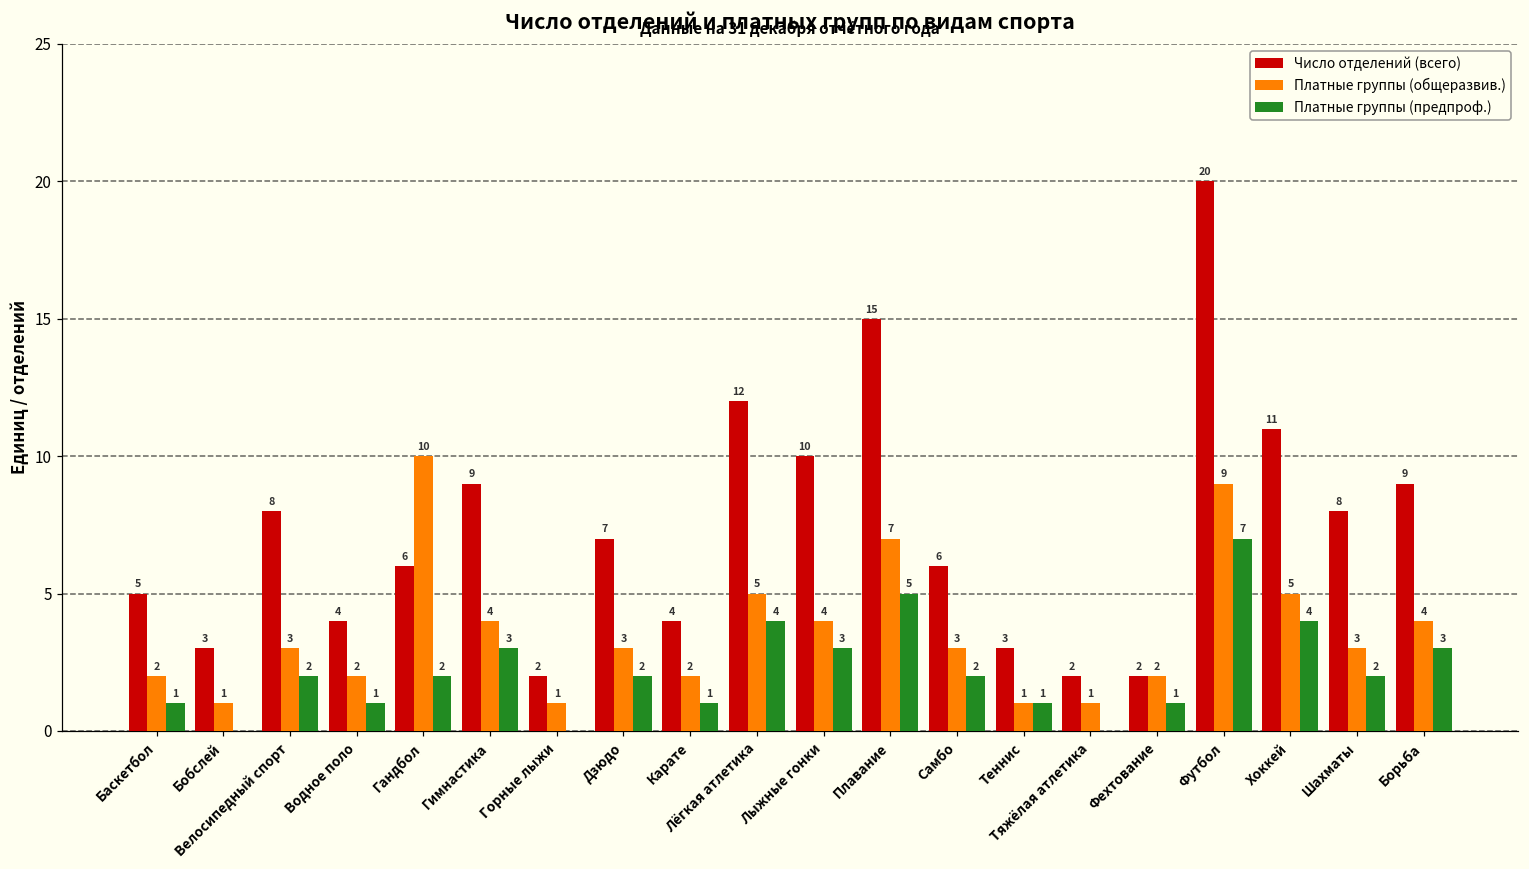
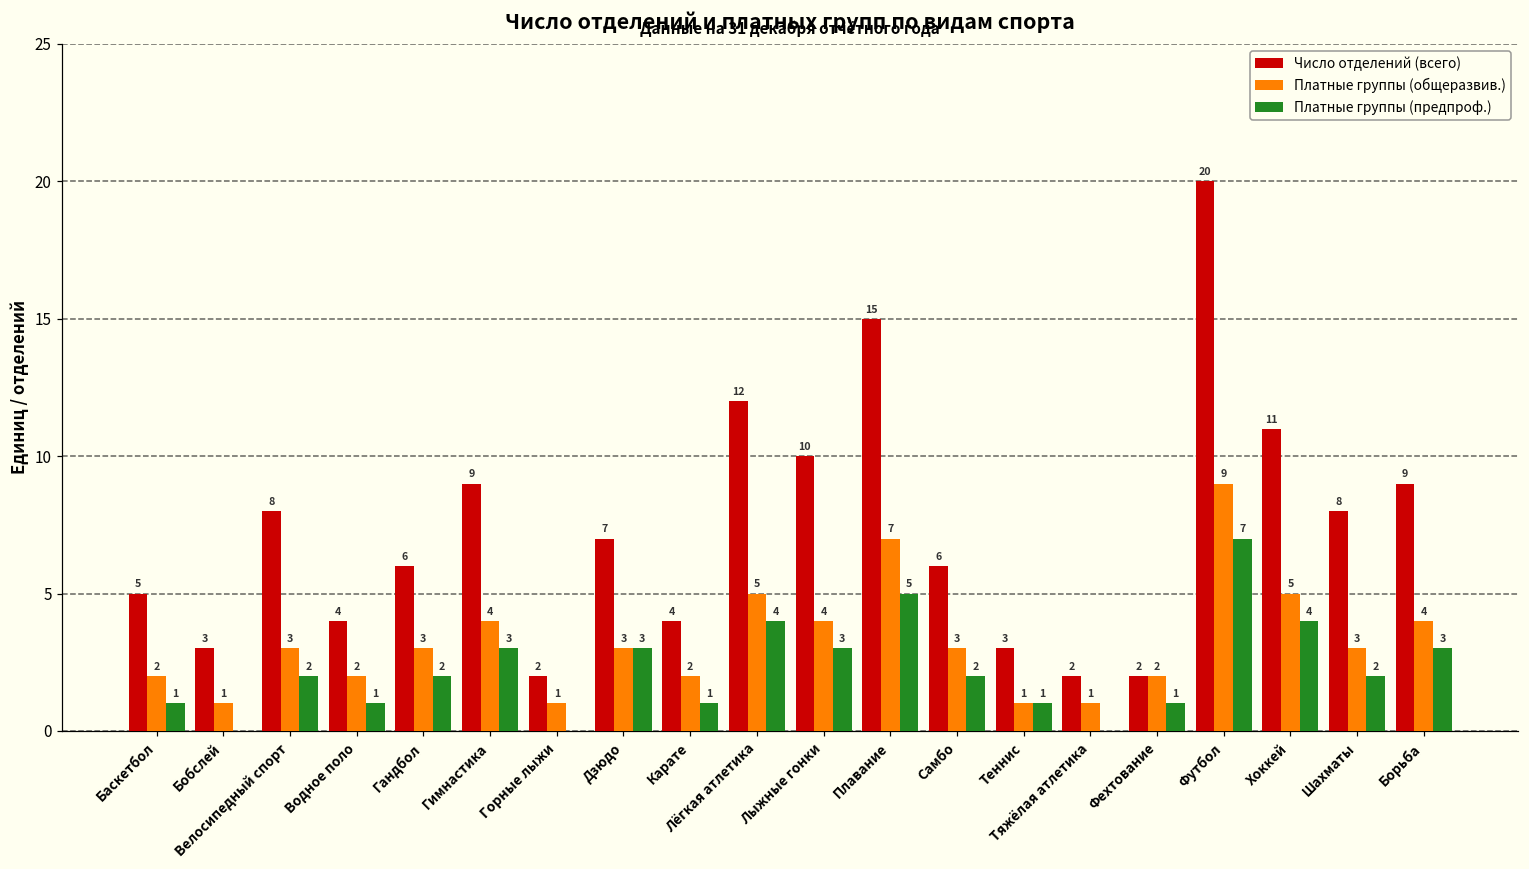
  {
    "Число отделений (всего)": {
      "Баскетбол": 5,
      "Бобслей": 3,
      "Велосипедный спорт": 8,
      "Водное поло": 4,
      "Гандбол": 6,
      "Гимнастика": 9,
      "Горные лыжи": 2,
      "Дзюдо": 7,
      "Карате": 4,
      "Лёгкая атлетика": 12,
      "Лыжные гонки": 10,
      "Плавание": 15,
      "Самбо": 6,
      "Теннис": 3,
      "Тяжёлая атлетика": 2,
      "Фехтование": 2,
      "Футбол": 20,
      "Хоккей": 11,
      "Шахматы": 8,
      "Борьба": 9
    },
    "Платные группы (общеразвив.)": {
      "Баскетбол": 2,
      "Бобслей": 1,
      "Велосипедный спорт": 3,
      "Водное поло": 2,
-     "Гандбол": 10,
+     "Гандбол": 3,
      "Гимнастика": 4,
      "Горные лыжи": 1,
      "Дзюдо": 3,
      "Карате": 2,
      "Лёгкая атлетика": 5,
      "Лыжные гонки": 4,
      "Плавание": 7,
      "Самбо": 3,
      "Теннис": 1,
      "Тяжёлая атлетика": 1,
      "Фехтование": 2,
      "Футбол": 9,
      "Хоккей": 5,
      "Шахматы": 3,
      "Борьба": 4
    },
    "Платные группы (предпроф.)": {
      "Баскетбол": 1,
      "Велосипедный спорт": 2,
      "Водное поло": 1,
      "Гандбол": 2,
      "Гимнастика": 3,
-     "Дзюдо": 2,
+     "Дзюдо": 3,
      "Карате": 1,
      "Лёгкая атлетика": 4,
      "Лыжные гонки": 3,
      "Плавание": 5,
      "Самбо": 2,
      "Теннис": 1,
      "Фехтование": 1,
      "Футбол": 7,
      "Хоккей": 4,
      "Шахматы": 2,
      "Борьба": 3
    }
  }
